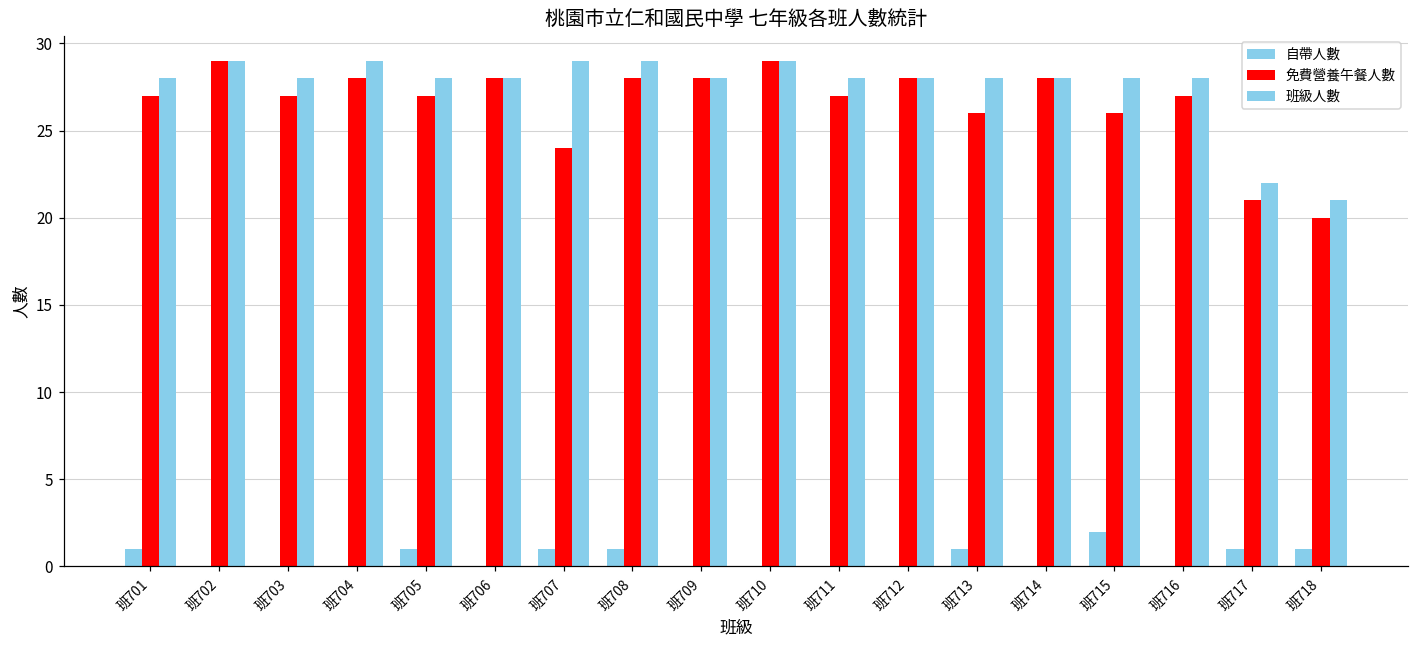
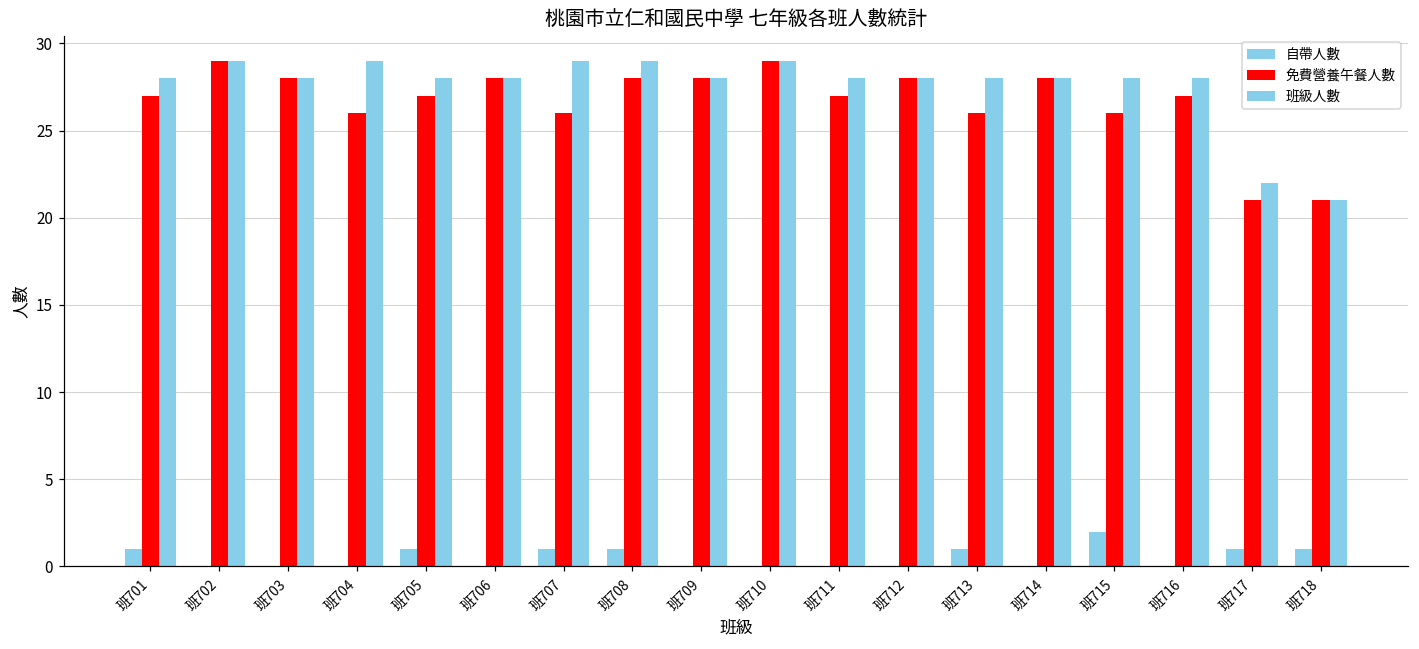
  {
    "免費營養午餐人數": {
      "班701": 27,
      "班702": 29,
-     "班703": 27,
-     "班704": 28,
+     "班703": 28,
+     "班704": 26,
      "班705": 27,
      "班706": 28,
-     "班707": 24,
+     "班707": 26,
      "班708": 28,
      "班709": 28,
      "班710": 29,
      "班711": 27,
      "班712": 28,
      "班713": 26,
      "班714": 28,
      "班715": 26,
      "班716": 27,
      "班717": 21,
-     "班718": 20
+     "班718": 21
    }
  }
